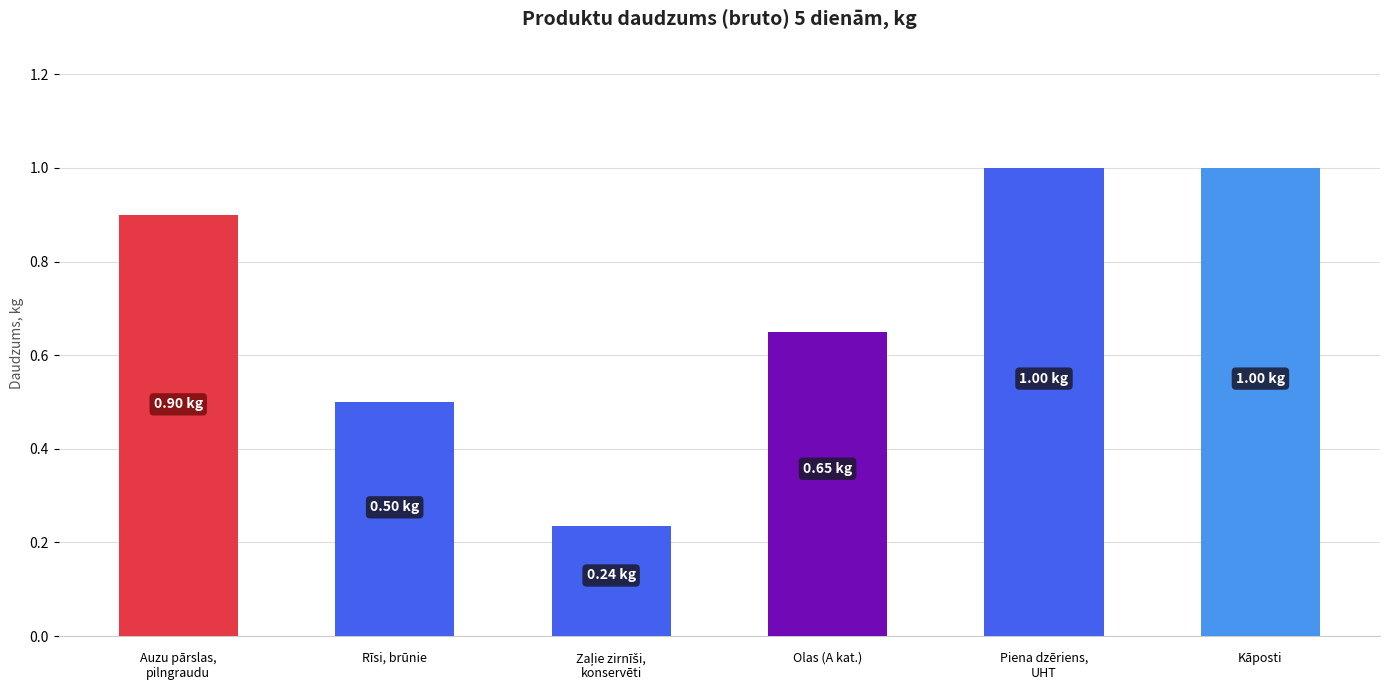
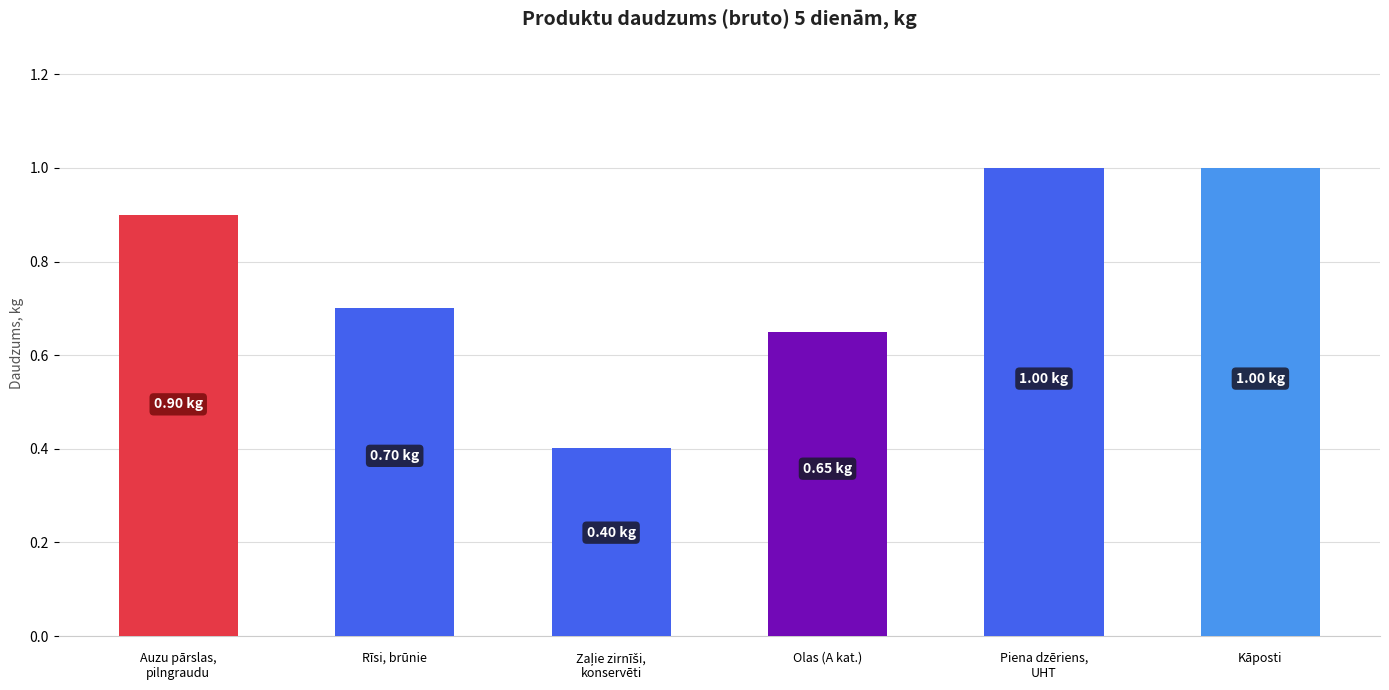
  {
-   "Rīsi, brūnie": 0.50,
-   "Zaļie zirnīši, konservēti": 0.24
+   "Rīsi, brūnie": 0.70,
+   "Zaļie zirnīši, konservēti": 0.40
  }
